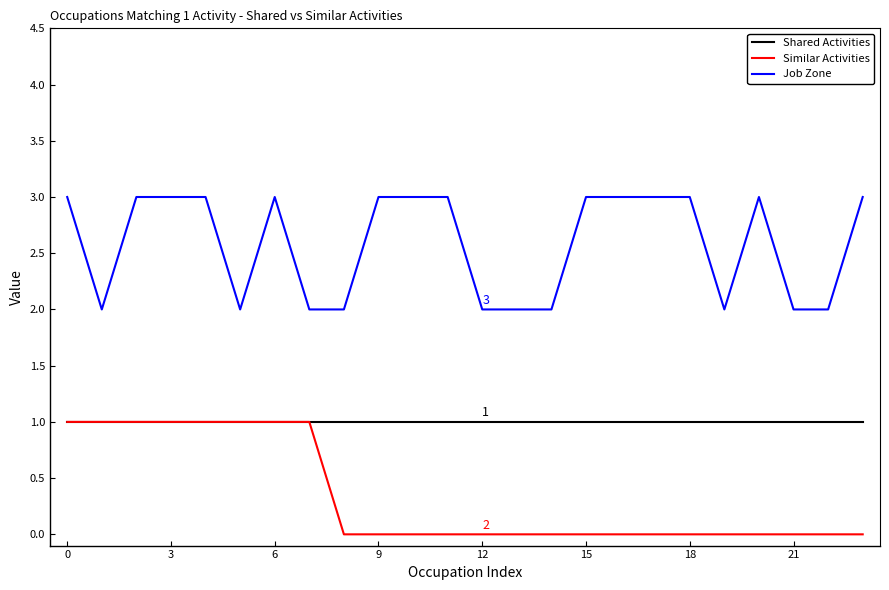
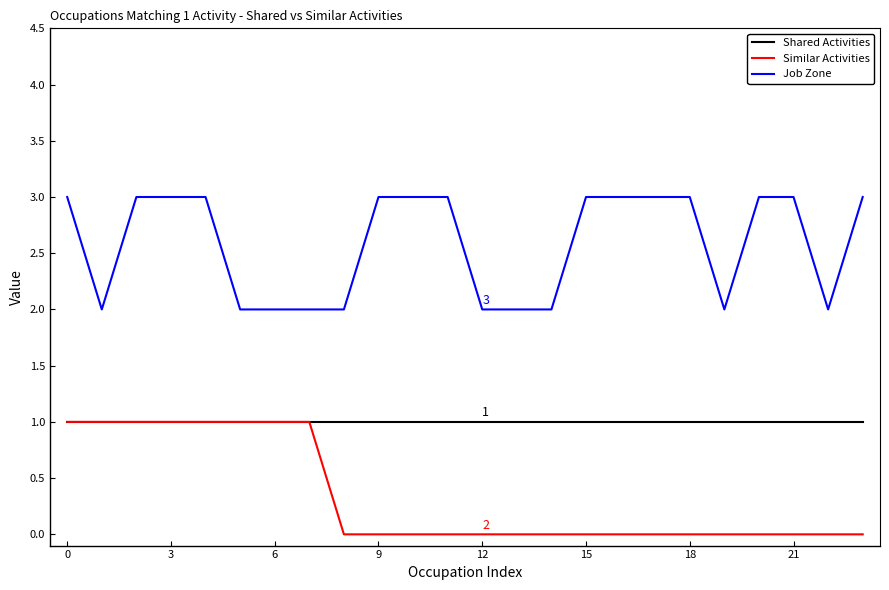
  {
    "Shared Activities": {
      "12": 1
    },
    "Similar Activities": {
      "9": 0,
      "15": 0,
      "18": 0,
      "21": 0
    },
    "Job Zone": {
      "0": 3,
      "3": 3,
-     "6": 3,
+     "6": 2,
      "9": 3,
      "15": 3,
      "18": 3,
-     "21": 2
+     "21": 3
    }
  }
